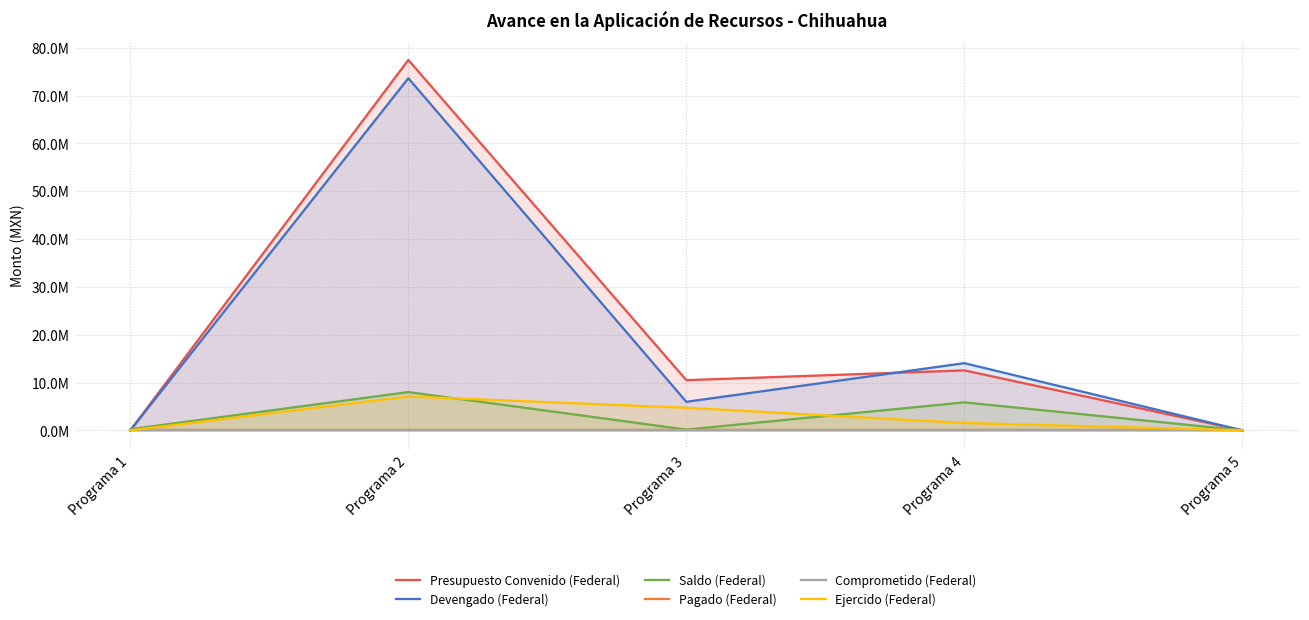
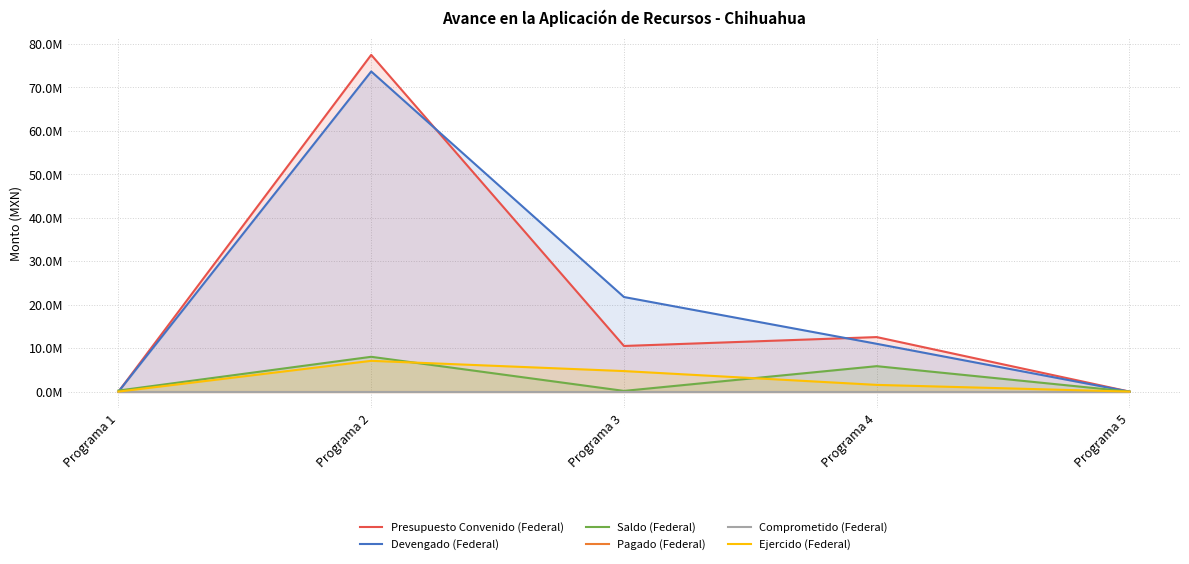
  {
    "Presupuesto Convenido (Federal)": {
      "Programa 2": 77000000,
      "Programa 3": 10000000,
      "Programa 4": 13000000
    },
    "Devengado (Federal)": {
      "Programa 2": 74000000,
-     "Programa 3": 6000000,
-     "Programa 4": 14000000
+     "Programa 3": 22000000,
+     "Programa 4": 11000000
    },
    "Saldo (Federal)": {
      "Programa 2": 8000000,
      "Programa 4": 6000000
    },
    "Comprometido (Federal)": {
      "Programa 2": 0,
      "Programa 4": 0
    },
    "Ejercido (Federal)": {
      "Programa 2": 7000000,
      "Programa 3": 5000000,
      "Programa 4": 2000000
    }
  }
